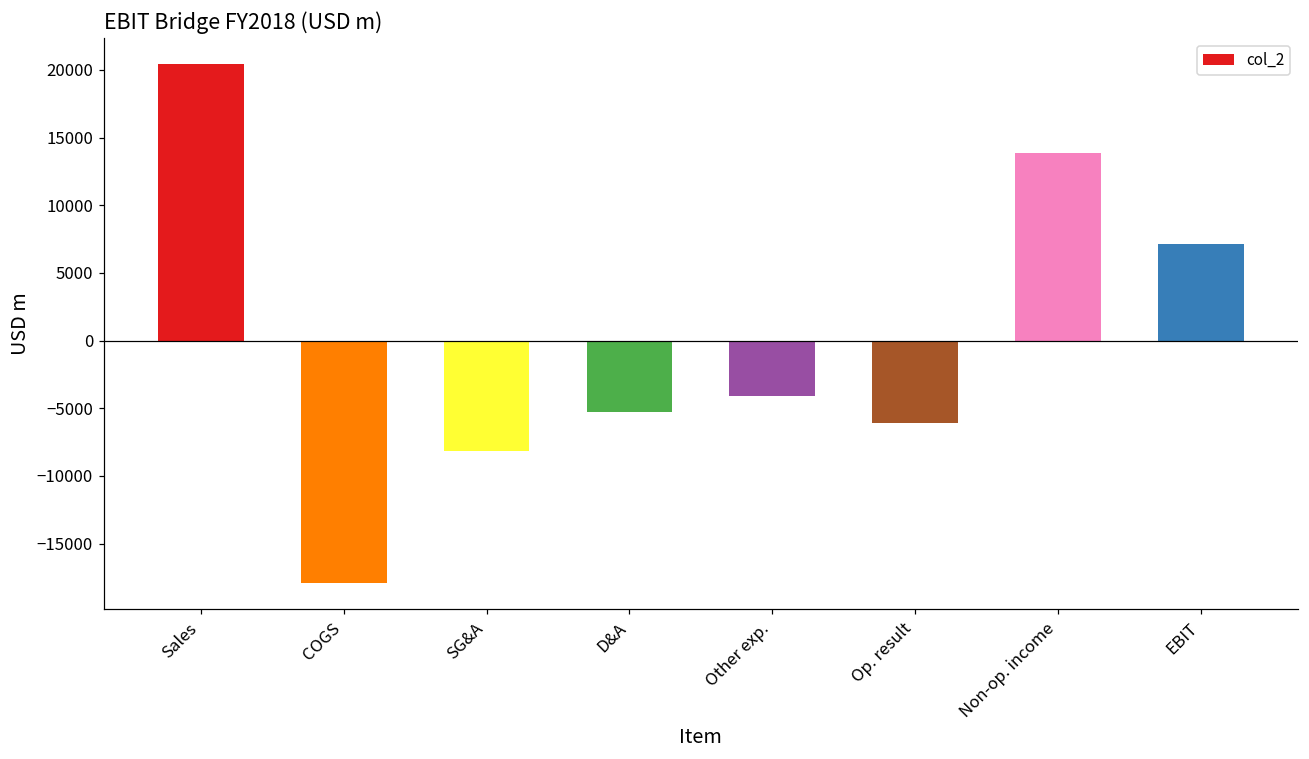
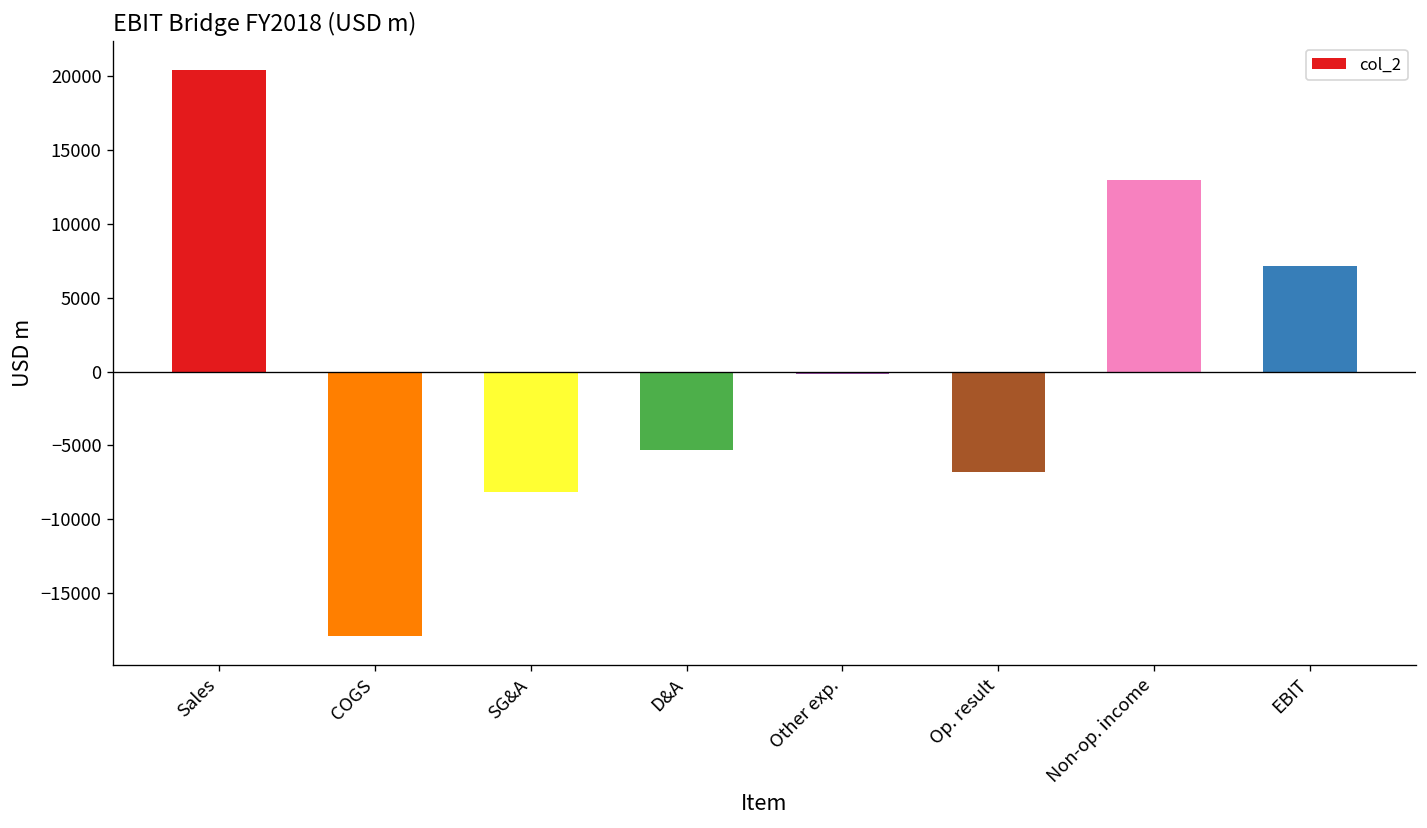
  {
    "Sales": 20400,
    "COGS": -17900,
    "SG&A": -8200,
    "D&A": -5300,
-   "Other exp.": -4100,
-   "Op. result": -6100,
-   "Non-op. income": 13800,
+   "Other exp.": -100,
+   "Op. result": -6800,
+   "Non-op. income": 13000,
    "EBIT": 7200
  }
